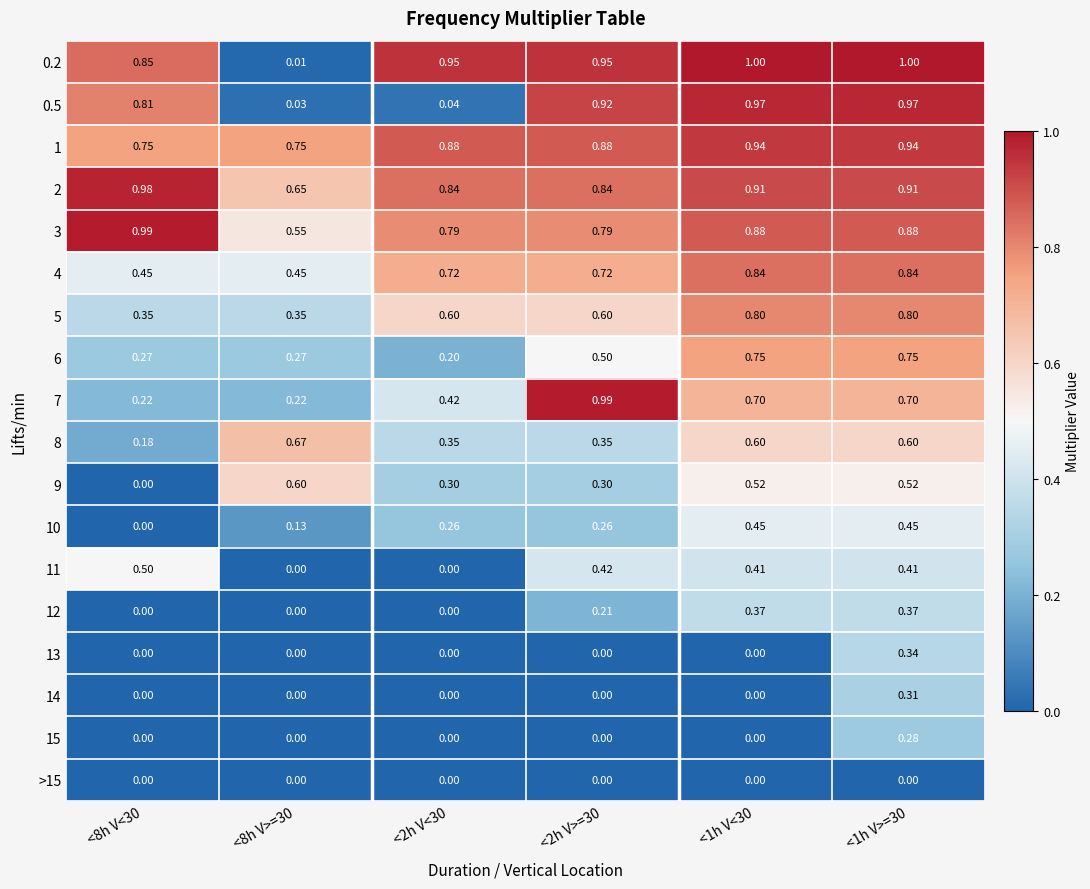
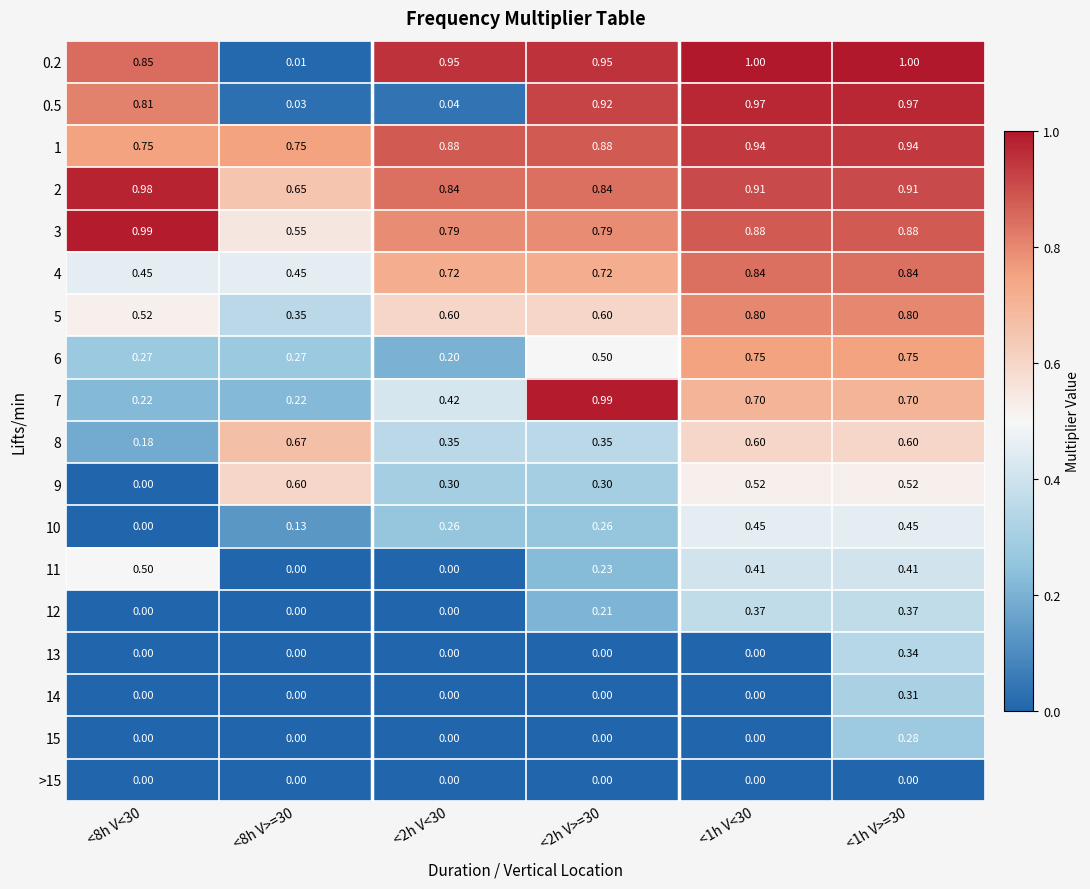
  {
    "0.2": {
      "<8h V<30": 0.85,
      "<8h V>=30": 0.01,
      "<2h V<30": 0.95,
      "<2h V>=30": 0.95,
      "<1h V<30": 1.00,
      "<1h V>=30": 1.00
    },
    "0.5": {
      "<8h V<30": 0.81,
      "<8h V>=30": 0.03,
      "<2h V<30": 0.04,
      "<2h V>=30": 0.92,
      "<1h V<30": 0.97,
      "<1h V>=30": 0.97
    },
    "1": {
      "<8h V<30": 0.75,
      "<8h V>=30": 0.75,
      "<2h V<30": 0.88,
      "<2h V>=30": 0.88,
      "<1h V<30": 0.94,
      "<1h V>=30": 0.94
    },
    "2": {
      "<8h V<30": 0.98,
      "<8h V>=30": 0.65,
      "<2h V<30": 0.84,
      "<2h V>=30": 0.84,
      "<1h V<30": 0.91,
      "<1h V>=30": 0.91
    },
    "3": {
      "<8h V<30": 0.99,
      "<8h V>=30": 0.55,
      "<2h V<30": 0.79,
      "<2h V>=30": 0.79,
      "<1h V<30": 0.88,
      "<1h V>=30": 0.88
    },
    "4": {
      "<8h V<30": 0.45,
      "<8h V>=30": 0.45,
      "<2h V<30": 0.72,
      "<2h V>=30": 0.72,
      "<1h V<30": 0.84,
      "<1h V>=30": 0.84
    },
    "5": {
-     "<8h V<30": 0.35,
+     "<8h V<30": 0.52,
      "<8h V>=30": 0.35,
      "<2h V<30": 0.60,
      "<2h V>=30": 0.60,
      "<1h V<30": 0.80,
      "<1h V>=30": 0.80
    },
    "6": {
      "<8h V<30": 0.27,
      "<8h V>=30": 0.27,
      "<2h V<30": 0.20,
      "<2h V>=30": 0.50,
      "<1h V<30": 0.75,
      "<1h V>=30": 0.75
    },
    "7": {
      "<8h V<30": 0.22,
      "<8h V>=30": 0.22,
      "<2h V<30": 0.42,
      "<2h V>=30": 0.99,
      "<1h V<30": 0.70,
      "<1h V>=30": 0.70
    },
    "8": {
      "<8h V<30": 0.18,
      "<8h V>=30": 0.67,
      "<2h V<30": 0.35,
      "<2h V>=30": 0.35,
      "<1h V<30": 0.60,
      "<1h V>=30": 0.60
    },
    "9": {
      "<8h V<30": 0.00,
      "<8h V>=30": 0.60,
      "<2h V<30": 0.30,
      "<2h V>=30": 0.30,
      "<1h V<30": 0.52,
      "<1h V>=30": 0.52
    },
    "10": {
      "<8h V<30": 0.00,
      "<8h V>=30": 0.13,
      "<2h V<30": 0.26,
      "<2h V>=30": 0.26,
      "<1h V<30": 0.45,
      "<1h V>=30": 0.45
    },
    "11": {
      "<8h V<30": 0.50,
      "<8h V>=30": 0.00,
      "<2h V<30": 0.00,
-     "<2h V>=30": 0.42,
+     "<2h V>=30": 0.23,
      "<1h V<30": 0.41,
      "<1h V>=30": 0.41
    },
    "12": {
      "<8h V<30": 0.00,
      "<8h V>=30": 0.00,
      "<2h V<30": 0.00,
      "<2h V>=30": 0.21,
      "<1h V<30": 0.37,
      "<1h V>=30": 0.37
    },
    "13": {
      "<8h V<30": 0.00,
      "<8h V>=30": 0.00,
      "<2h V<30": 0.00,
      "<2h V>=30": 0.00,
      "<1h V<30": 0.00,
      "<1h V>=30": 0.34
    },
    "14": {
      "<8h V<30": 0.00,
      "<8h V>=30": 0.00,
      "<2h V<30": 0.00,
      "<2h V>=30": 0.00,
      "<1h V<30": 0.00,
      "<1h V>=30": 0.31
    },
    "15": {
      "<8h V<30": 0.00,
      "<8h V>=30": 0.00,
      "<2h V<30": 0.00,
      "<2h V>=30": 0.00,
      "<1h V<30": 0.00,
      "<1h V>=30": 0.28
    },
    ">15": {
      "<8h V<30": 0.00,
      "<8h V>=30": 0.00,
      "<2h V<30": 0.00,
      "<2h V>=30": 0.00,
      "<1h V<30": 0.00,
      "<1h V>=30": 0.00
    }
  }
